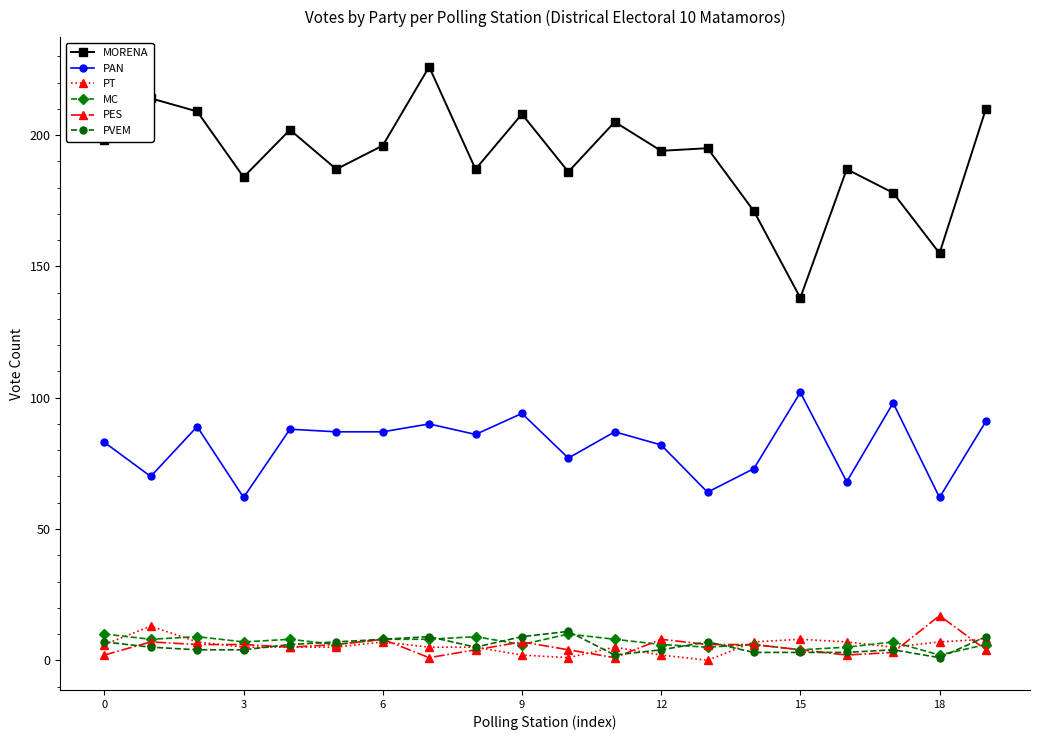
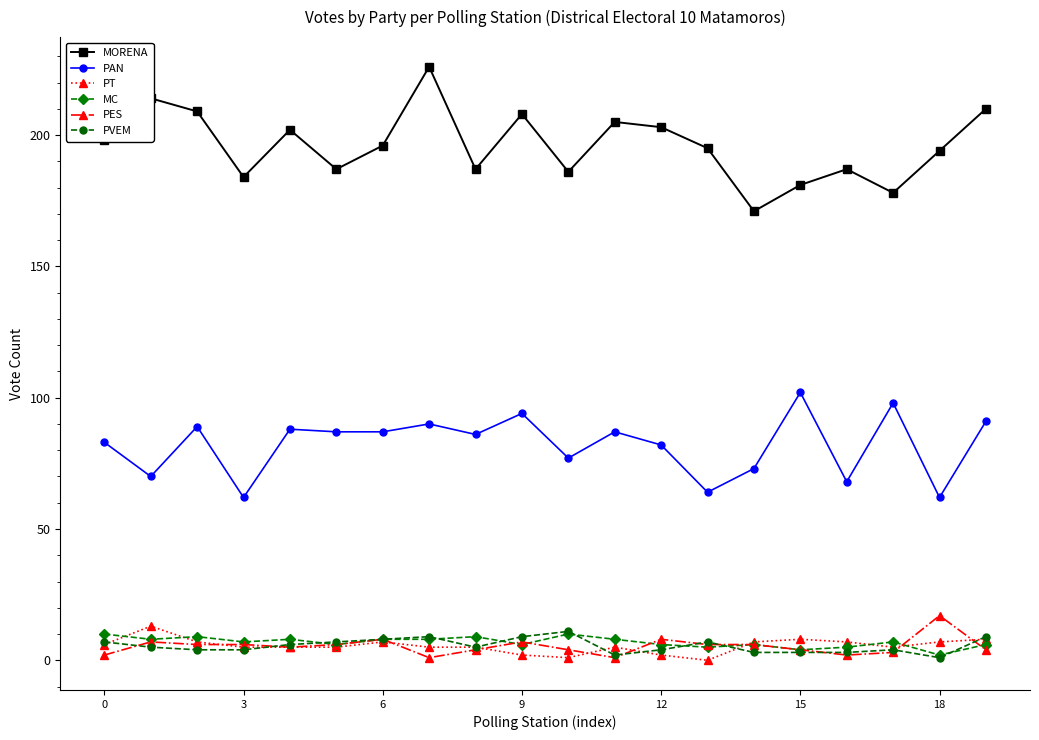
  {
    "MORENA": {
      "3": 184,
      "6": 196,
      "9": 208,
-     "12": 194,
-     "15": 138,
-     "18": 155
+     "12": 203,
+     "15": 181,
+     "18": 194
    },
    "PAN": {
      "0": 83,
      "3": 62,
      "6": 87,
      "9": 94,
      "12": 82,
      "15": 102,
      "18": 62
    }
  }
